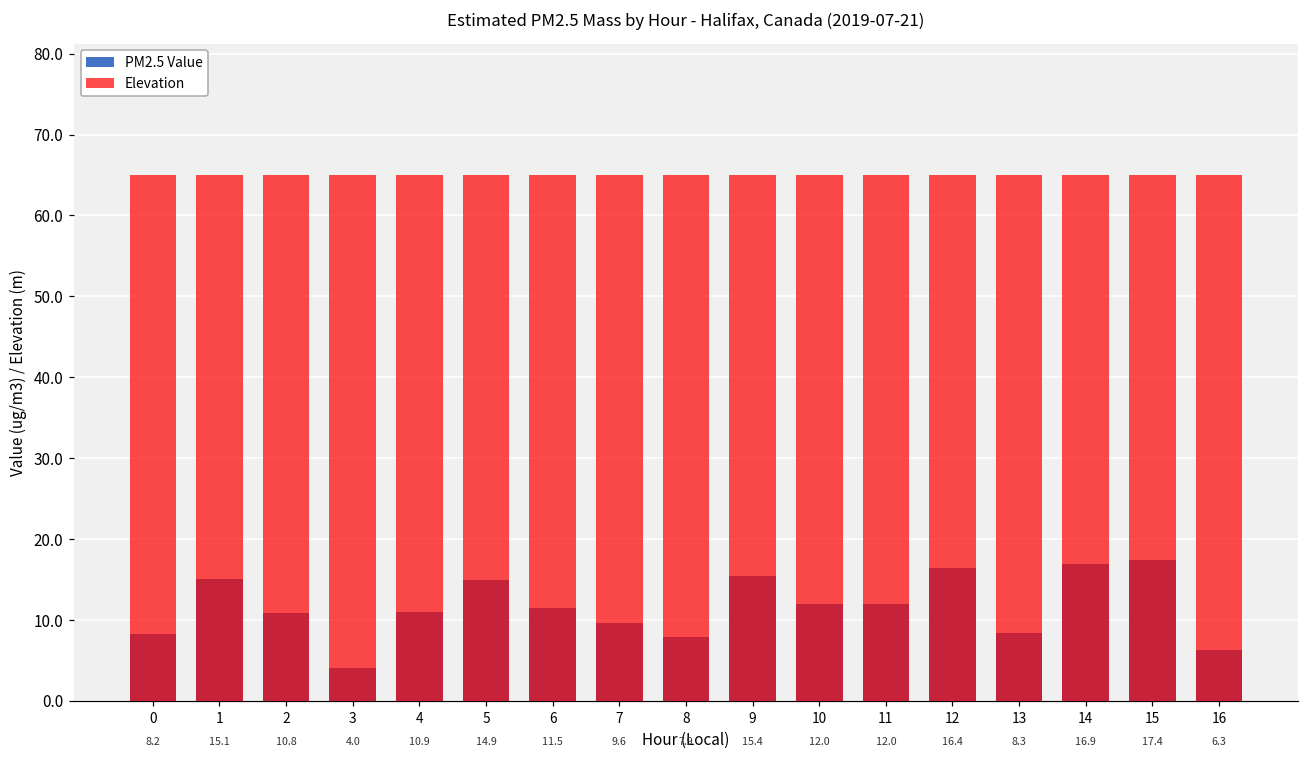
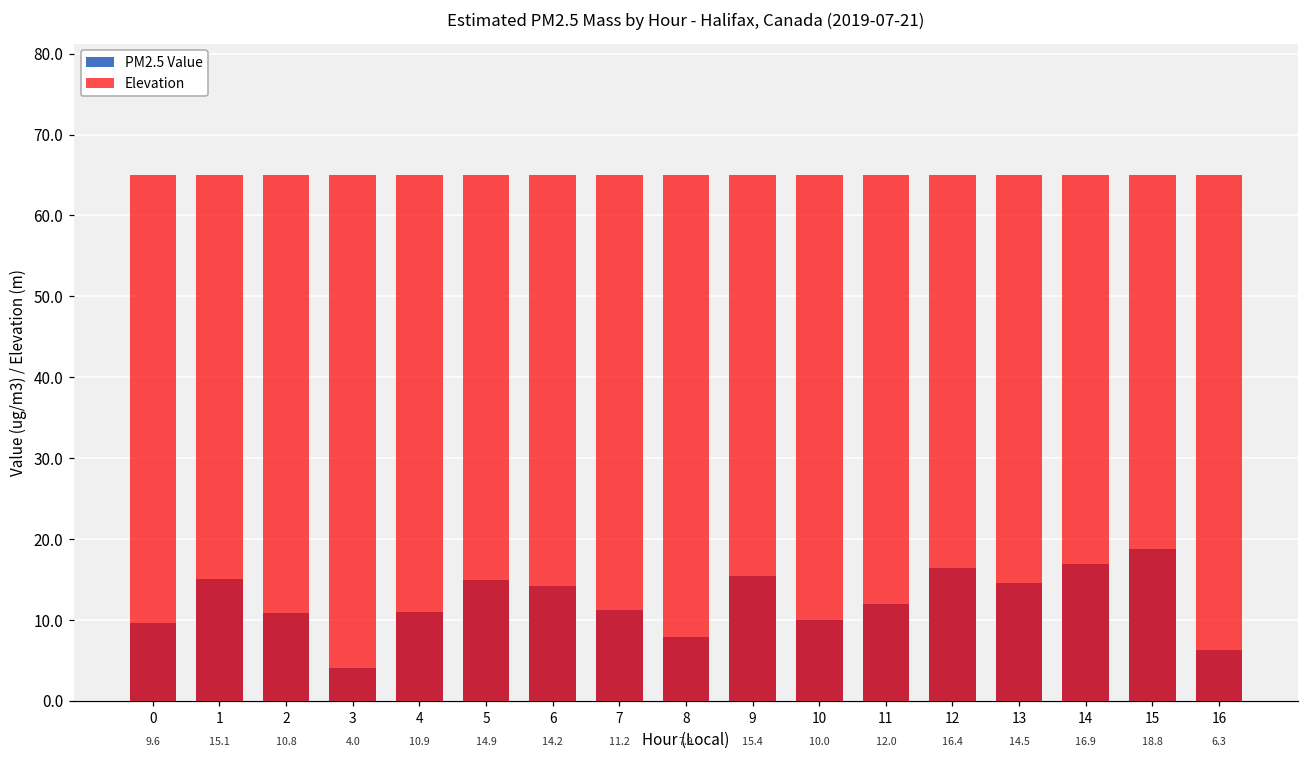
  {
    "PM2.5 Value": {
-     "0": 8.2,
-     "6": 11.5,
-     "7": 9.6,
-     "10": 12.0,
-     "13": 8.3,
-     "15": 17.4
+     "0": 9.6,
+     "6": 14.2,
+     "7": 11.2,
+     "10": 10.0,
+     "13": 14.5,
+     "15": 18.8
    },
    "Elevation": {
      "0": 65,
      "1": 65,
      "2": 65,
      "3": 65,
      "4": 65,
      "5": 65,
      "6": 65,
      "7": 65,
      "8": 65,
      "9": 65,
      "10": 65,
      "11": 65,
      "12": 65,
      "13": 65,
      "14": 65,
      "15": 65,
      "16": 65
    }
  }
